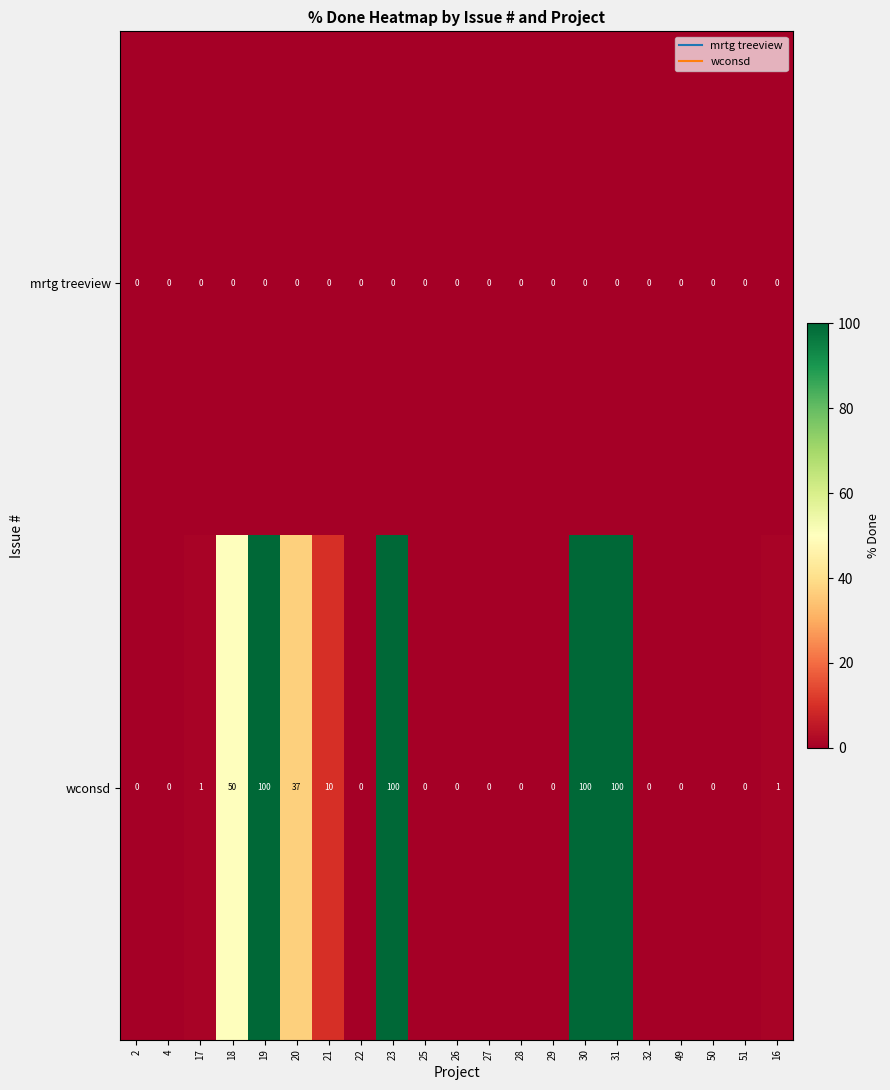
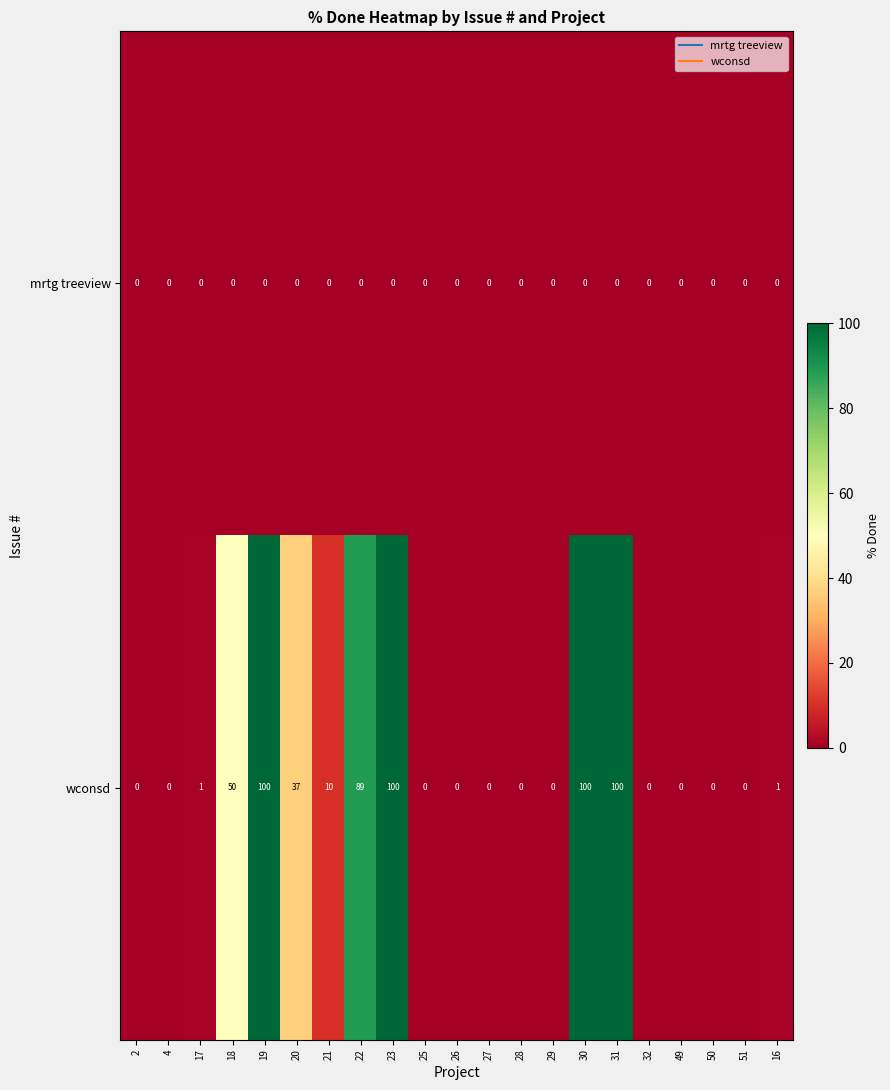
  {
    "mrtg treeview": {
      "2": 0,
      "4": 0,
      "17": 0,
      "18": 0,
      "19": 0,
      "20": 0,
      "21": 0,
      "22": 0,
      "23": 0,
      "25": 0,
      "26": 0,
      "27": 0,
      "28": 0,
      "29": 0,
      "30": 0,
      "31": 0,
      "32": 0,
      "49": 0,
      "50": 0,
      "51": 0,
      "16": 0
    },
    "wconsd": {
      "2": 0,
      "4": 0,
      "17": 1,
      "18": 50,
      "19": 100,
      "20": 37,
      "21": 10,
-     "22": 0,
+     "22": 89,
      "23": 100,
      "25": 0,
      "26": 0,
      "27": 0,
      "28": 0,
      "29": 0,
      "30": 100,
      "31": 100,
      "32": 0,
      "49": 0,
      "50": 0,
      "51": 0,
      "16": 1
    }
  }
